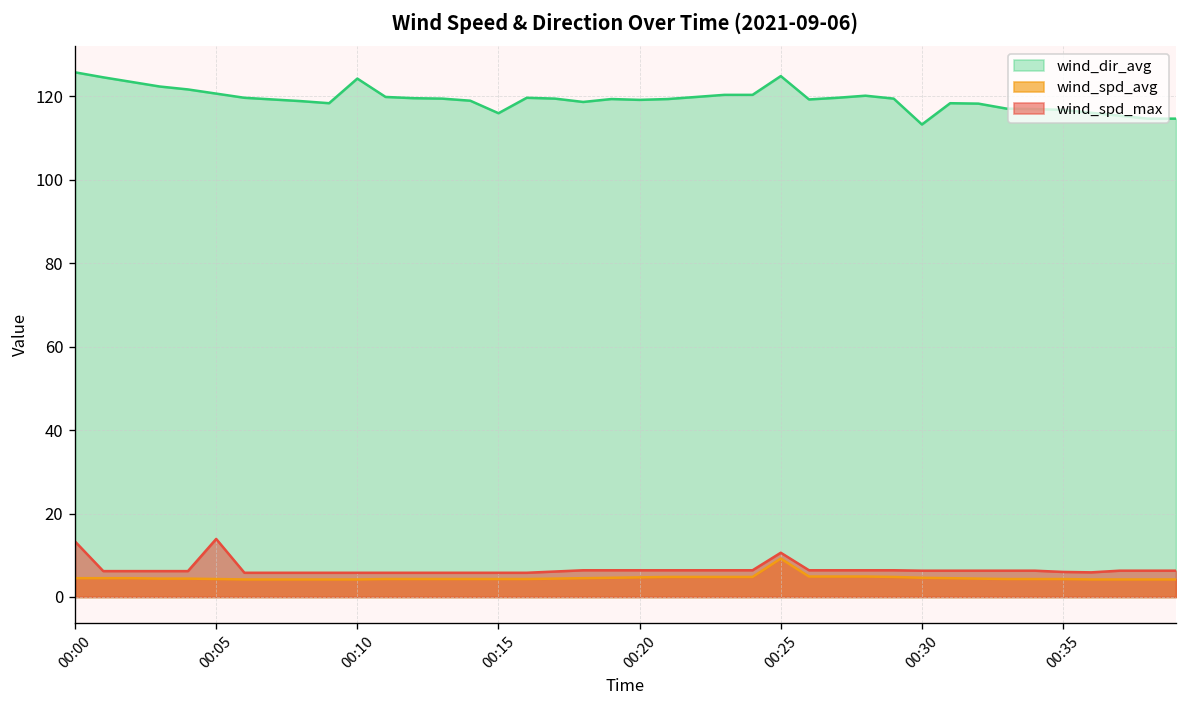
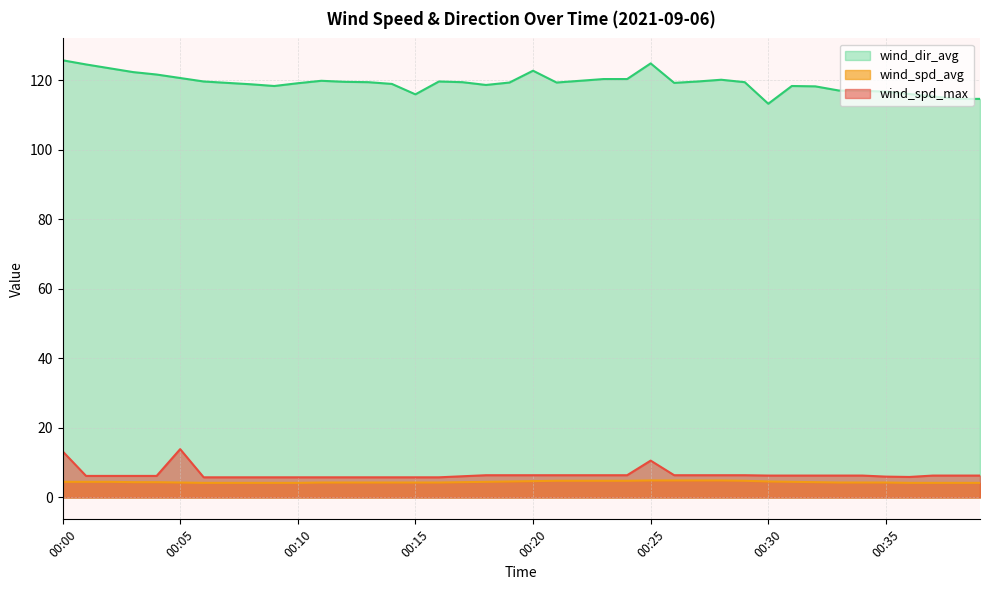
  {
    "wind_dir_avg": {
      "00:00": 126,
      "00:05": 121,
-     "00:10": 124,
+     "00:10": 119,
      "00:15": 116,
-     "00:20": 119,
+     "00:20": 123,
      "00:25": 125,
      "00:30": 113
    },
    "wind_spd_avg": {
      "00:00": 5,
      "00:05": 4,
      "00:10": 4,
      "00:15": 4,
      "00:20": 5,
-     "00:25": 9,
+     "00:25": 5,
      "00:30": 5,
      "00:35": 4
    },
    "wind_spd_max": {
      "00:00": 13,
      "00:05": 14,
      "00:10": 6,
      "00:15": 6,
      "00:20": 6,
      "00:25": 11,
      "00:30": 6,
      "00:35": 6
    }
  }
